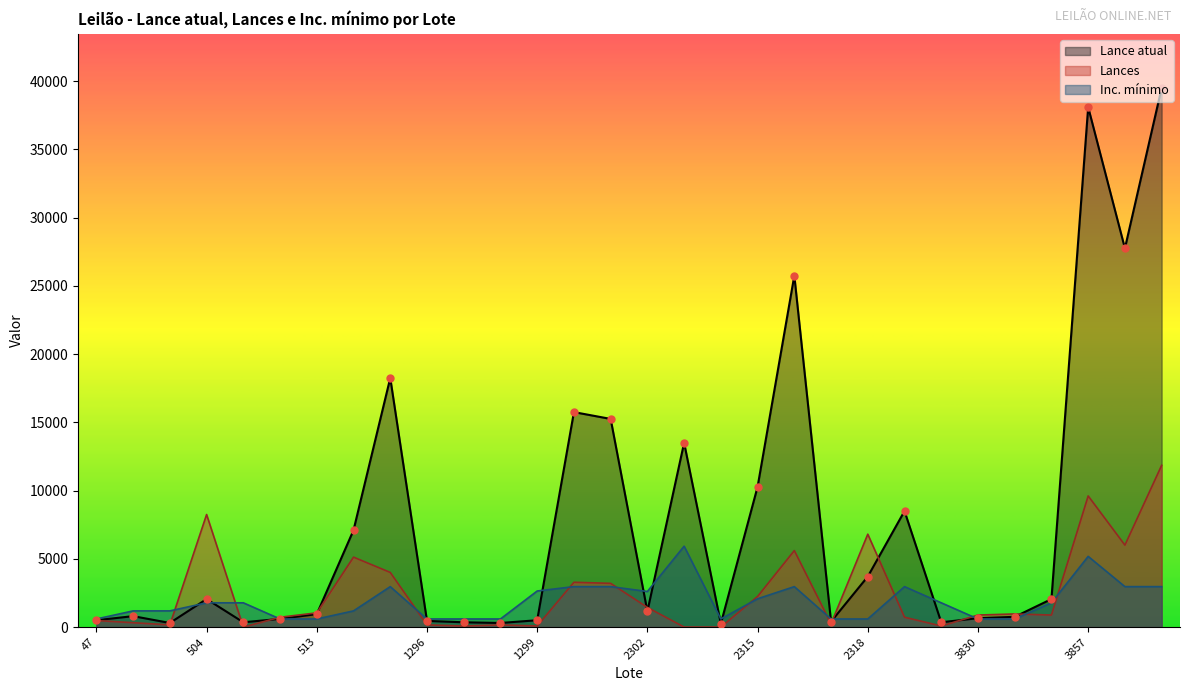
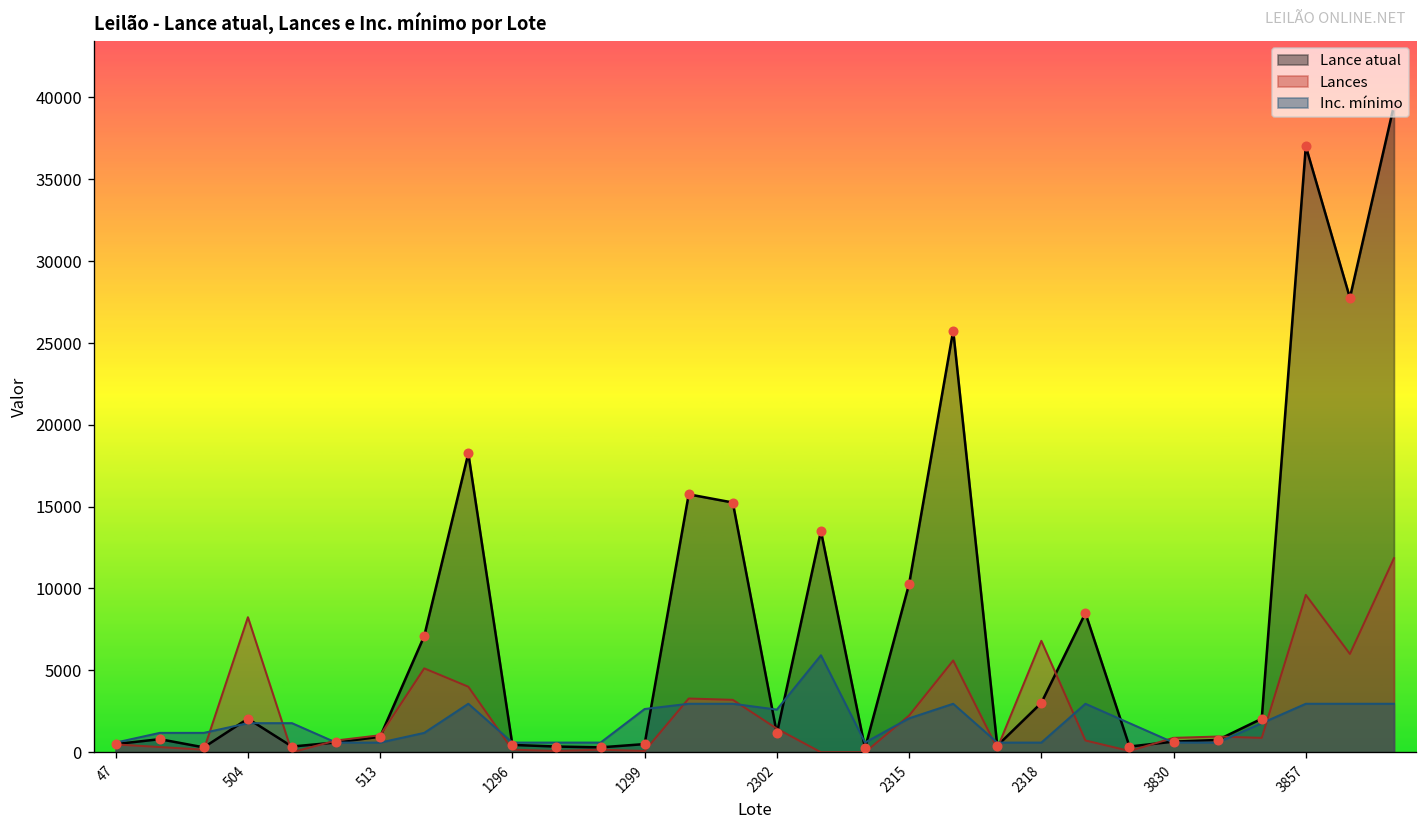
  {
    "Lance atual": {
      "504": 2100,
      "1299": 500,
      "2302": 1200,
      "2315": 10300,
-     "2318": 3700,
-     "3857": 38100
+     "2318": 3000,
+     "3857": 37000
    },
    "Lances": {
      "504": 8200,
      "1296": 200,
      "1299": 100,
      "2302": 1400,
      "2318": 6800,
      "3830": 900,
      "3857": 9600
    },
    "Inc. mínimo": {
      "504": 1800,
      "513": 600,
      "1299": 2600,
      "2302": 2600,
      "2318": 600,
-     "3857": 5200
+     "3857": 3000
    }
  }
